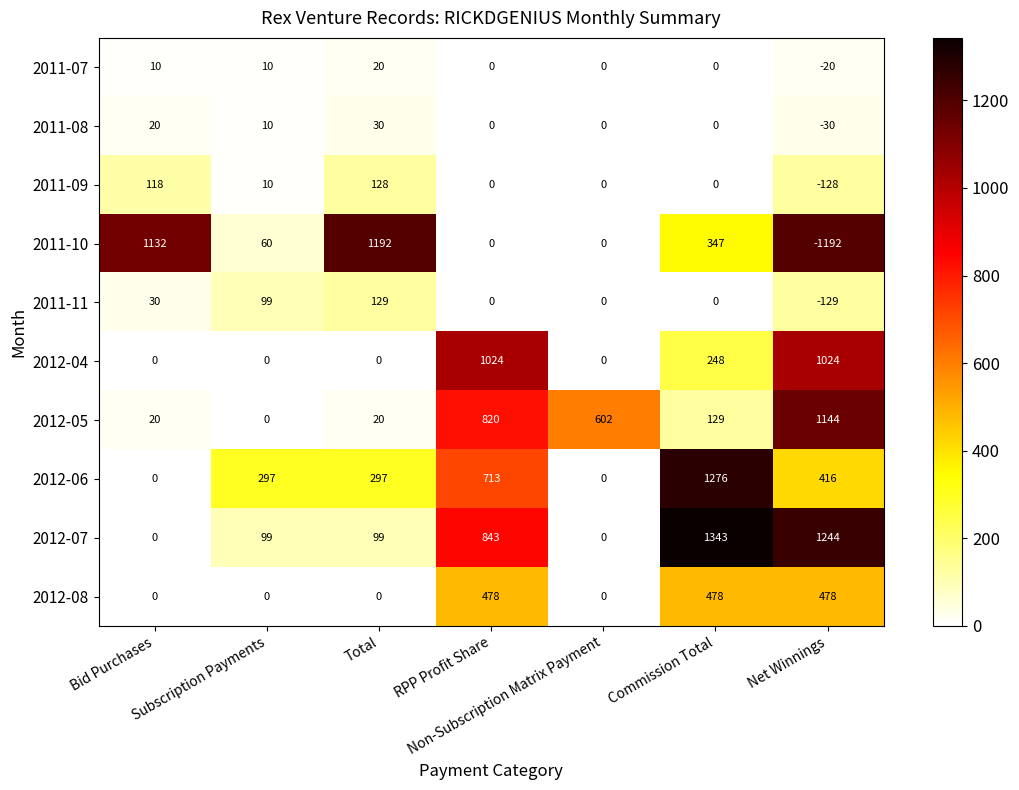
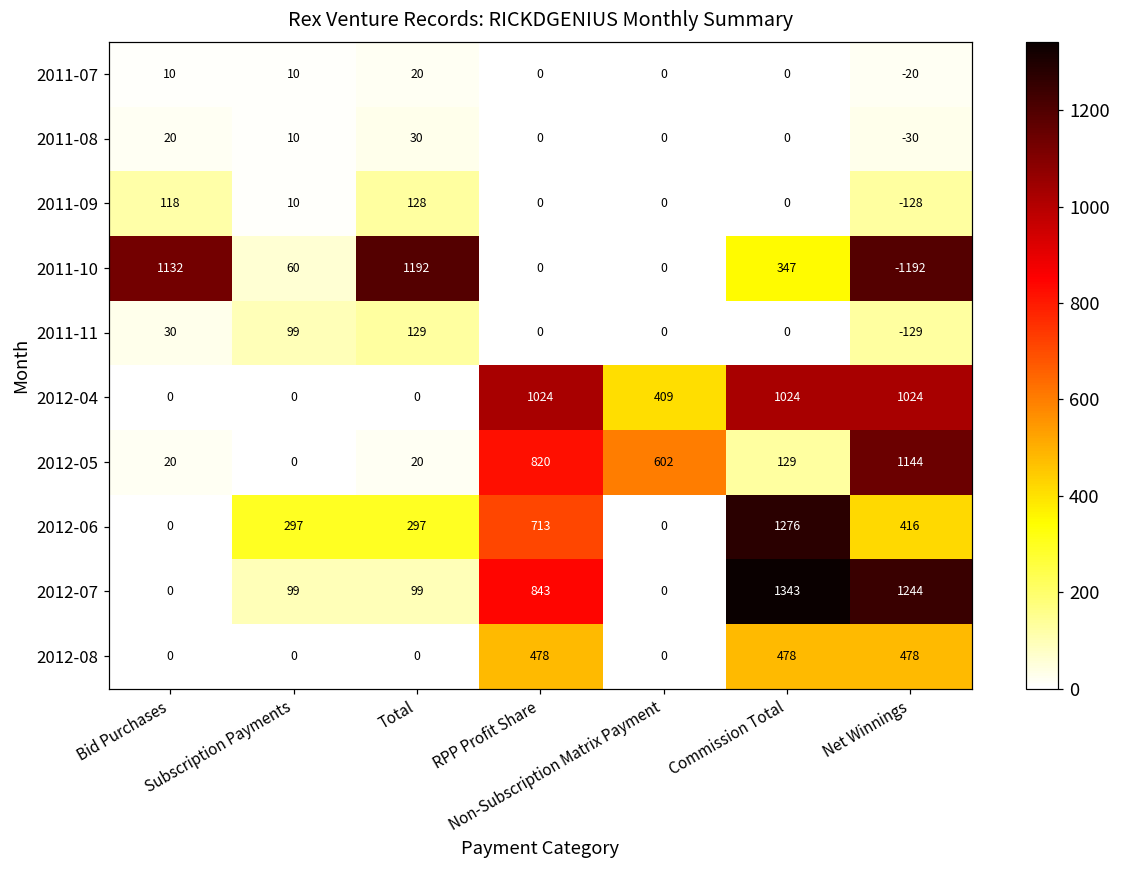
  {
    "2011-07": {
      "Bid Purchases": 10,
      "Subscription Payments": 10,
      "Total": 20,
      "RPP Profit Share": 0,
      "Non-Subscription Matrix Payment": 0,
      "Commission Total": 0,
      "Net Winnings": -20
    },
    "2011-08": {
      "Bid Purchases": 20,
      "Subscription Payments": 10,
      "Total": 30,
      "RPP Profit Share": 0,
      "Non-Subscription Matrix Payment": 0,
      "Commission Total": 0,
      "Net Winnings": -30
    },
    "2011-09": {
      "Bid Purchases": 118,
      "Subscription Payments": 10,
      "Total": 128,
      "RPP Profit Share": 0,
      "Non-Subscription Matrix Payment": 0,
      "Commission Total": 0,
      "Net Winnings": -128
    },
    "2011-10": {
      "Bid Purchases": 1132,
      "Subscription Payments": 60,
      "Total": 1192,
      "RPP Profit Share": 0,
      "Non-Subscription Matrix Payment": 0,
      "Commission Total": 347,
      "Net Winnings": -1192
    },
    "2011-11": {
      "Bid Purchases": 30,
      "Subscription Payments": 99,
      "Total": 129,
      "RPP Profit Share": 0,
      "Non-Subscription Matrix Payment": 0,
      "Commission Total": 0,
      "Net Winnings": -129
    },
    "2012-04": {
      "Bid Purchases": 0,
      "Subscription Payments": 0,
      "Total": 0,
      "RPP Profit Share": 1024,
-     "Non-Subscription Matrix Payment": 0,
-     "Commission Total": 248,
+     "Non-Subscription Matrix Payment": 409,
+     "Commission Total": 1024,
      "Net Winnings": 1024
    },
    "2012-05": {
      "Bid Purchases": 20,
      "Subscription Payments": 0,
      "Total": 20,
      "RPP Profit Share": 820,
      "Non-Subscription Matrix Payment": 602,
      "Commission Total": 129,
      "Net Winnings": 1144
    },
    "2012-06": {
      "Bid Purchases": 0,
      "Subscription Payments": 297,
      "Total": 297,
      "RPP Profit Share": 713,
      "Non-Subscription Matrix Payment": 0,
      "Commission Total": 1276,
      "Net Winnings": 416
    },
    "2012-07": {
      "Bid Purchases": 0,
      "Subscription Payments": 99,
      "Total": 99,
      "RPP Profit Share": 843,
      "Non-Subscription Matrix Payment": 0,
      "Commission Total": 1343,
      "Net Winnings": 1244
    },
    "2012-08": {
      "Bid Purchases": 0,
      "Subscription Payments": 0,
      "Total": 0,
      "RPP Profit Share": 478,
      "Non-Subscription Matrix Payment": 0,
      "Commission Total": 478,
      "Net Winnings": 478
    }
  }
